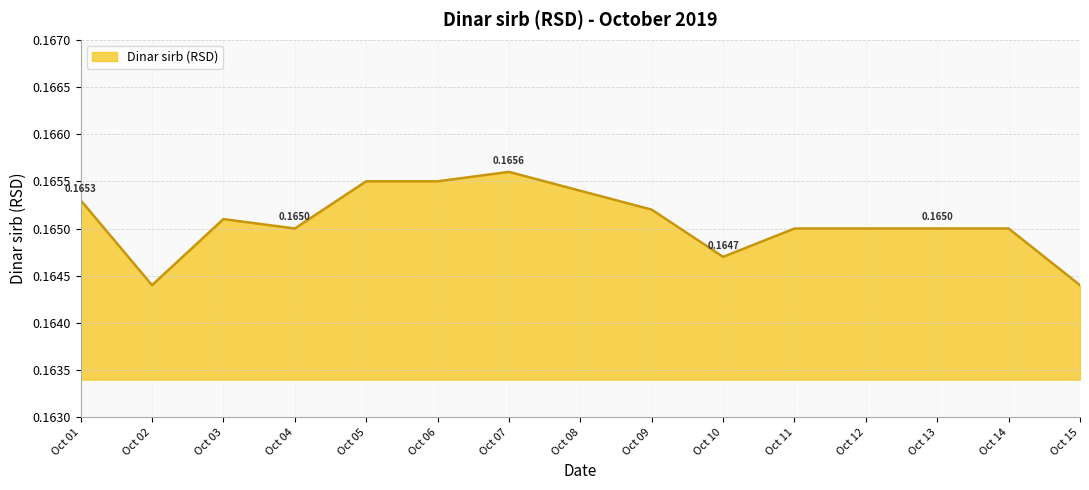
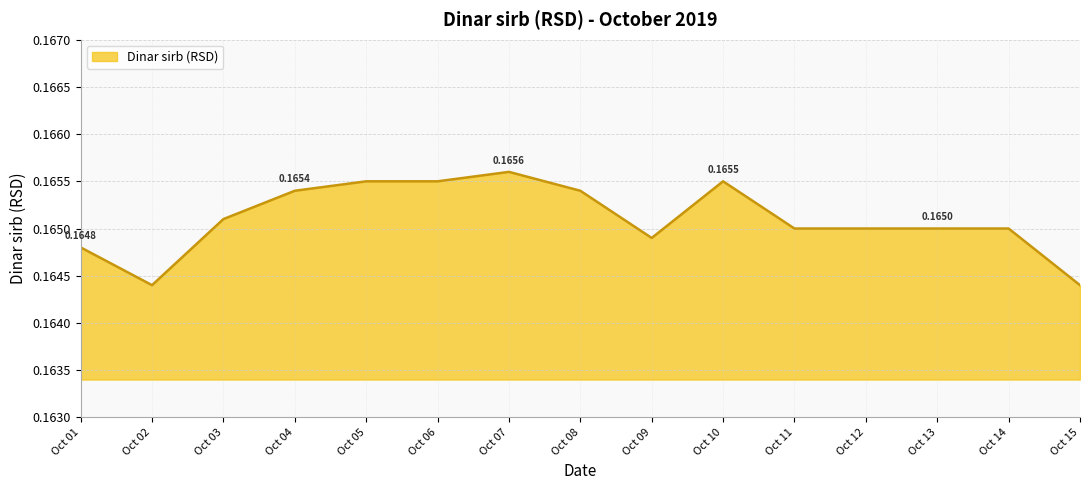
  {
-   "Oct 01": 0.1653,
-   "Oct 04": 0.1650,
+   "Oct 01": 0.1648,
+   "Oct 04": 0.1654,
    "Oct 07": 0.1656,
-   "Oct 09": 0.1652,
-   "Oct 10": 0.1647,
+   "Oct 09": 0.1649,
+   "Oct 10": 0.1655,
    "Oct 13": 0.1650
  }
